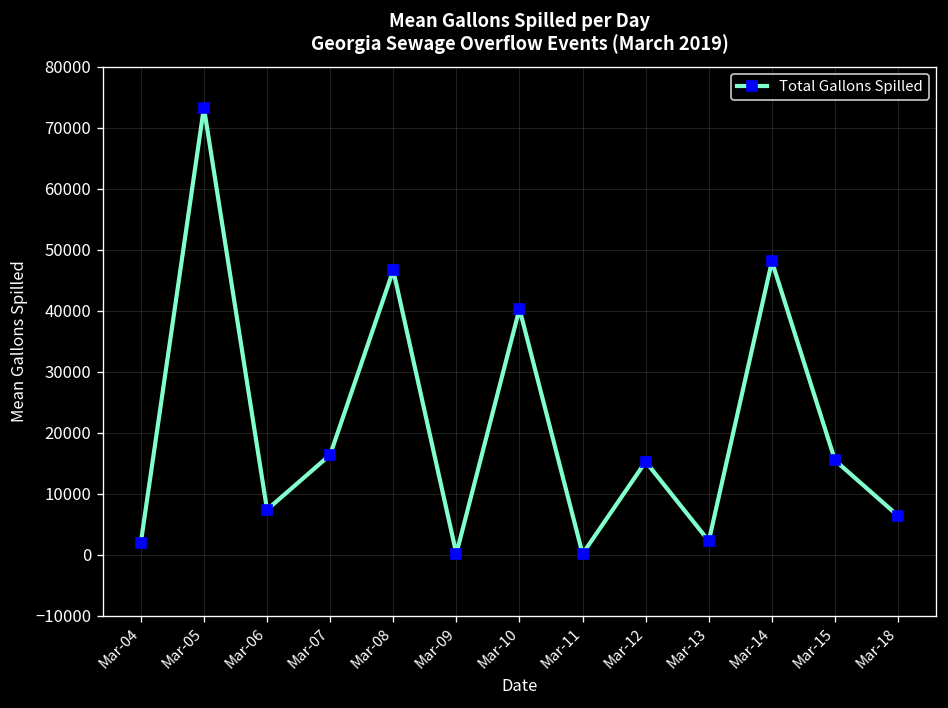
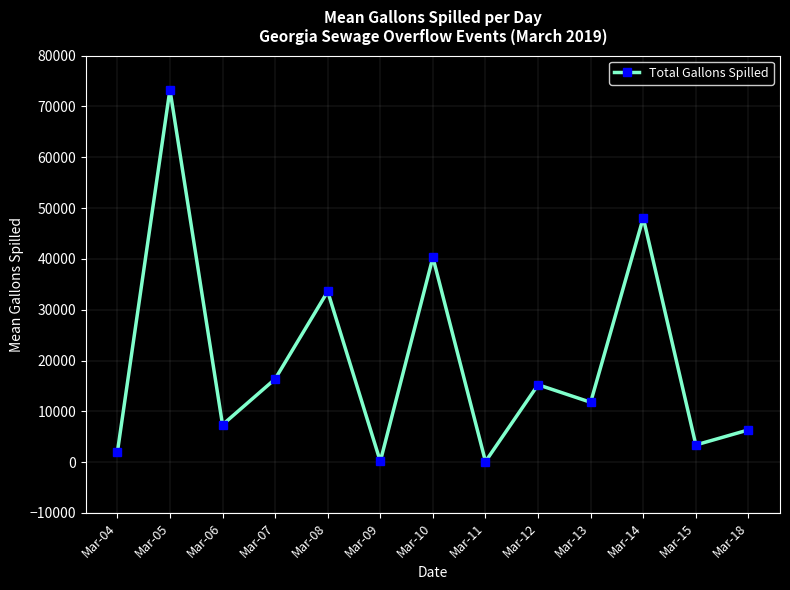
  {
    "Mar-04": 2000,
    "Mar-05": 73000,
    "Mar-06": 7000,
    "Mar-07": 16000,
-   "Mar-08": 47000,
+   "Mar-08": 34000,
    "Mar-09": 0,
    "Mar-10": 40000,
    "Mar-11": 0,
    "Mar-12": 15000,
-   "Mar-13": 2000,
+   "Mar-13": 12000,
    "Mar-14": 48000,
-   "Mar-15": 15000,
+   "Mar-15": 3000,
    "Mar-18": 6000
  }
